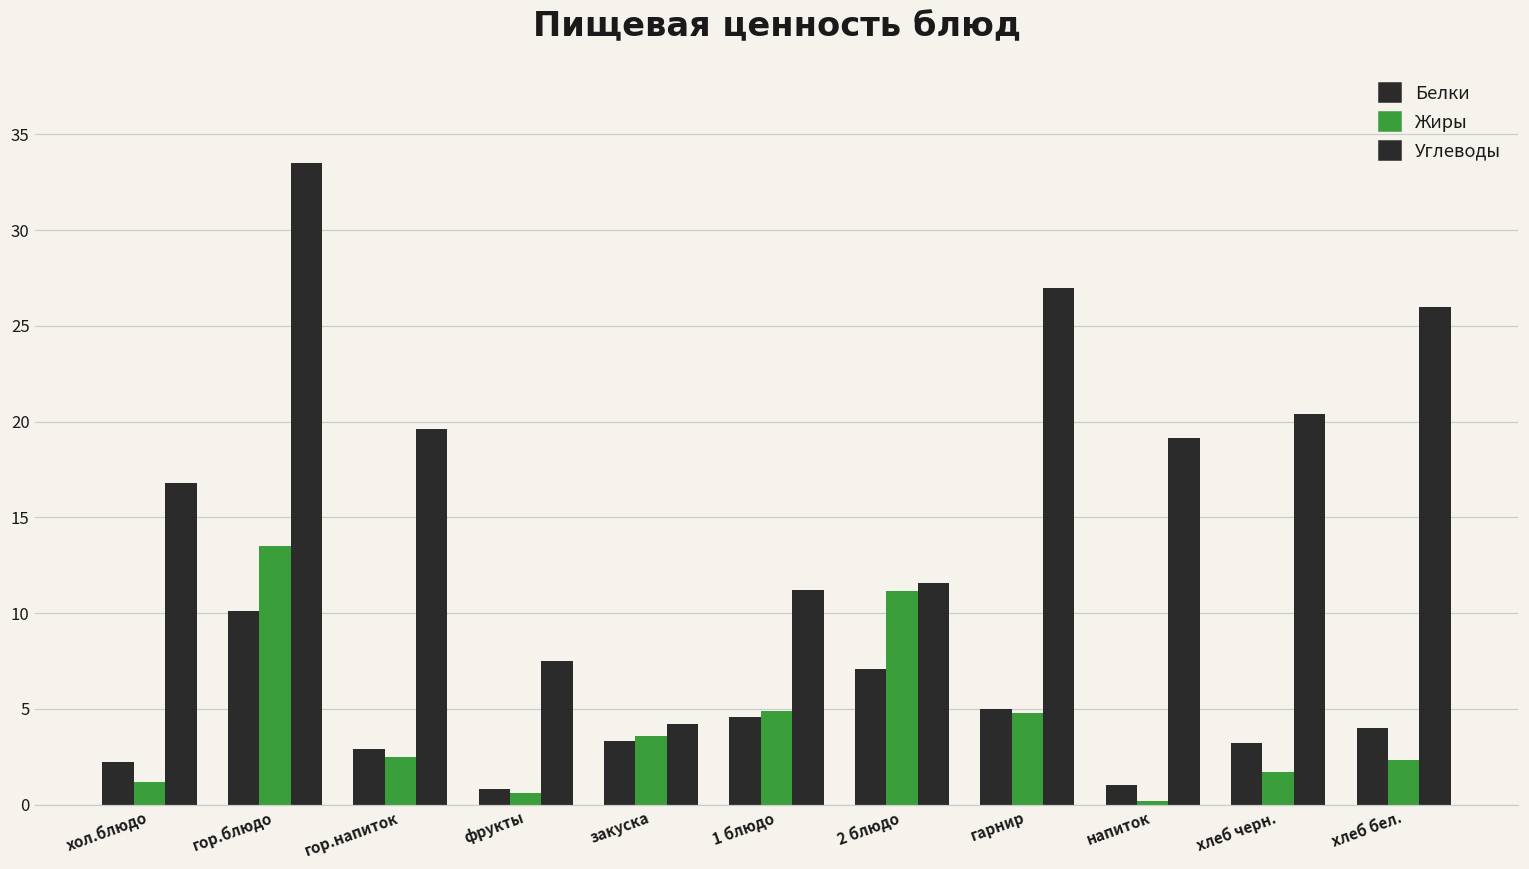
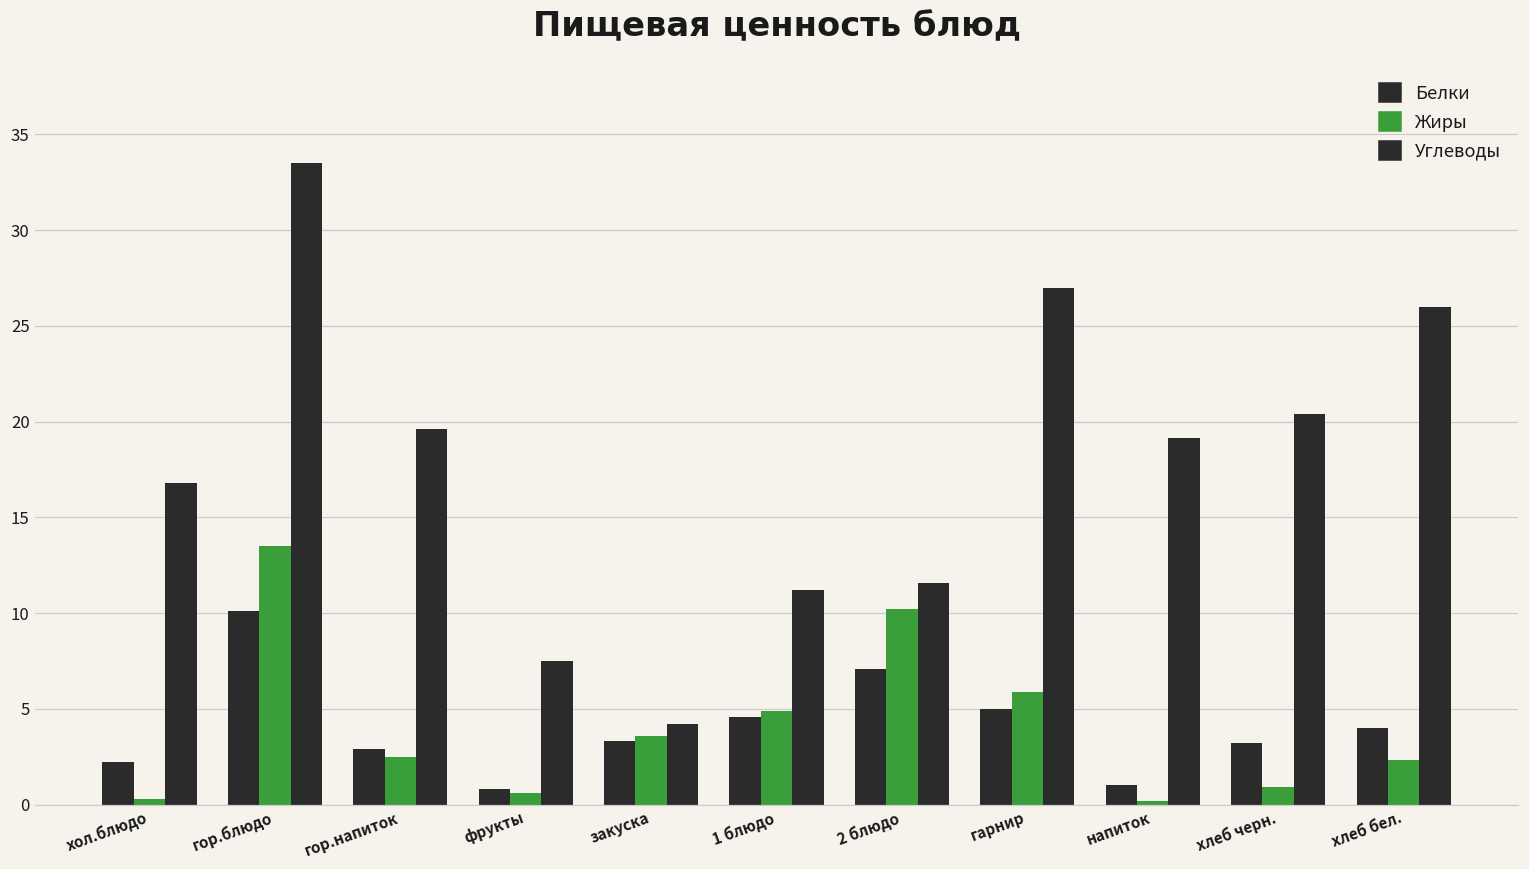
  {
    "Жиры": {
-     "хол.блюдо": 1.2,
+     "хол.блюдо": 0.3,
      "гор.блюдо": 13.5,
      "гор.напиток": 2.5,
      "фрукты": 0.6,
      "закуска": 3.6,
      "1 блюдо": 4.9,
-     "2 блюдо": 11.2,
-     "гарнир": 4.8,
+     "2 блюдо": 10.2,
+     "гарнир": 5.9,
      "напиток": 0.2,
-     "хлеб черн.": 1.7,
+     "хлеб черн.": 0.9,
      "хлеб бел.": 2.3
    }
  }
